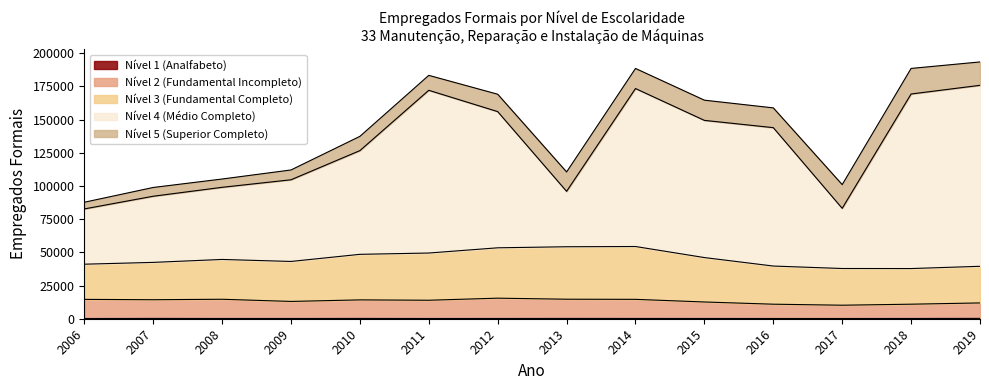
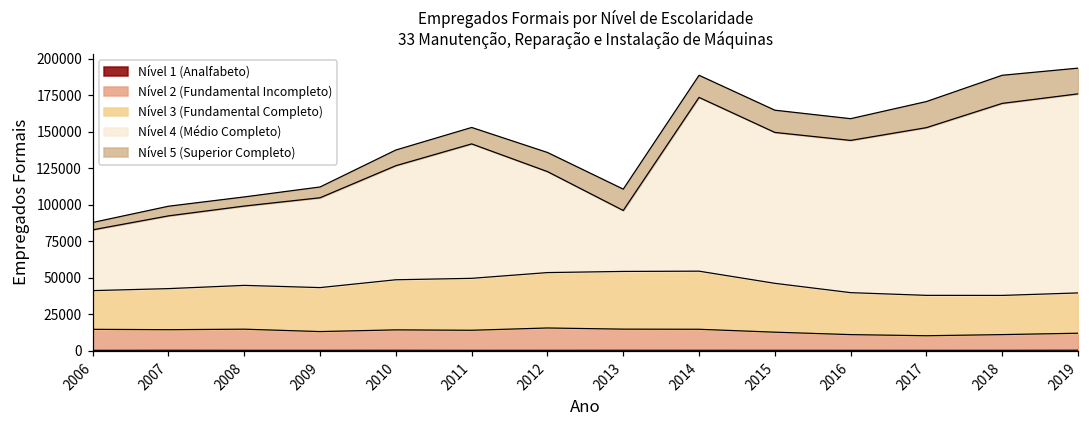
  {
    "Nível 1 (Analfabeto)": {
      "2006": 0,
      "2007": 0,
      "2008": 0,
      "2009": 0,
      "2010": 0,
      "2011": 0,
      "2012": 0,
      "2013": 0,
      "2014": 0,
      "2015": 0,
      "2016": 0,
      "2017": 0,
      "2018": 0,
      "2019": 0
    },
    "Nível 4 (Médio Completo)": {
      "2006": 42000,
      "2007": 50000,
      "2008": 54000,
      "2009": 62000,
      "2010": 78000,
-     "2011": 123000,
-     "2012": 103000,
+     "2011": 92000,
+     "2012": 69000,
      "2013": 42000,
      "2014": 119000,
      "2015": 103000,
      "2016": 104000,
-     "2017": 45000,
+     "2017": 115000,
      "2018": 132000,
      "2019": 136000
    }
  }
